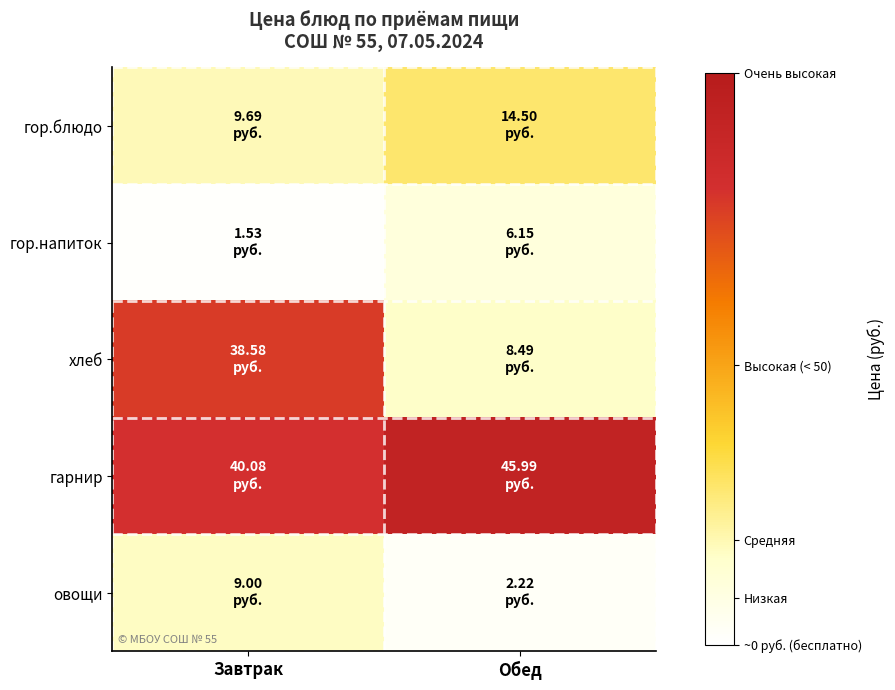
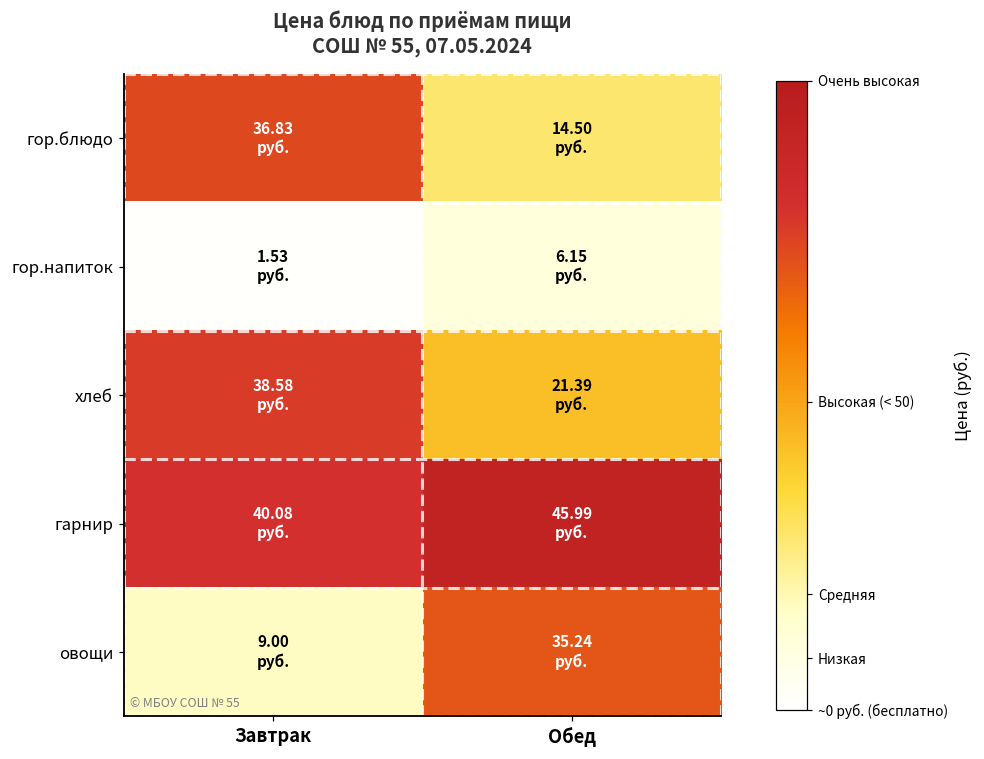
  {
    "гор.блюдо": {
-     "Завтрак": 9.69,
+     "Завтрак": 36.83,
      "Обед": 14.50
    },
    "гор.напиток": {
      "Завтрак": 1.53,
      "Обед": 6.15
    },
    "хлеб": {
      "Завтрак": 38.58,
-     "Обед": 8.49
+     "Обед": 21.39
    },
    "гарнир": {
      "Завтрак": 40.08,
      "Обед": 45.99
    },
    "овощи": {
-     "Обед": 2.22
+     "Обед": 35.24
    }
  }
